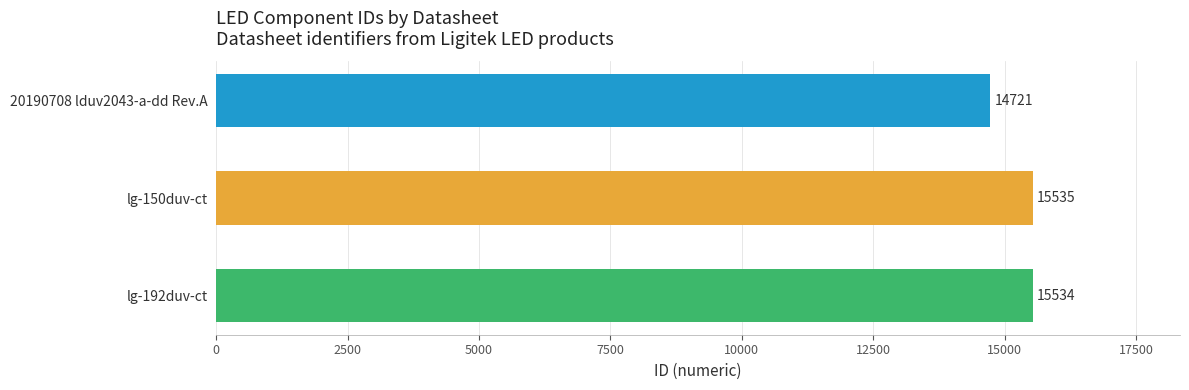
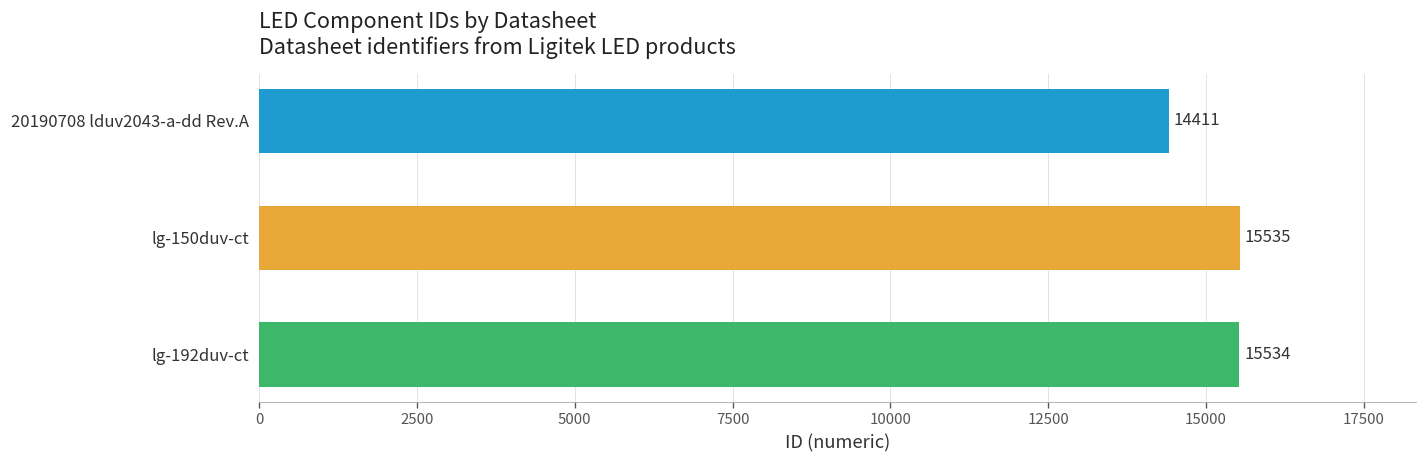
  {
-   "20190708 lduv2043-a-dd Rev.A": 14721,
+   "20190708 lduv2043-a-dd Rev.A": 14411,
    "lg-150duv-ct": 15535,
    "lg-192duv-ct": 15534
  }
